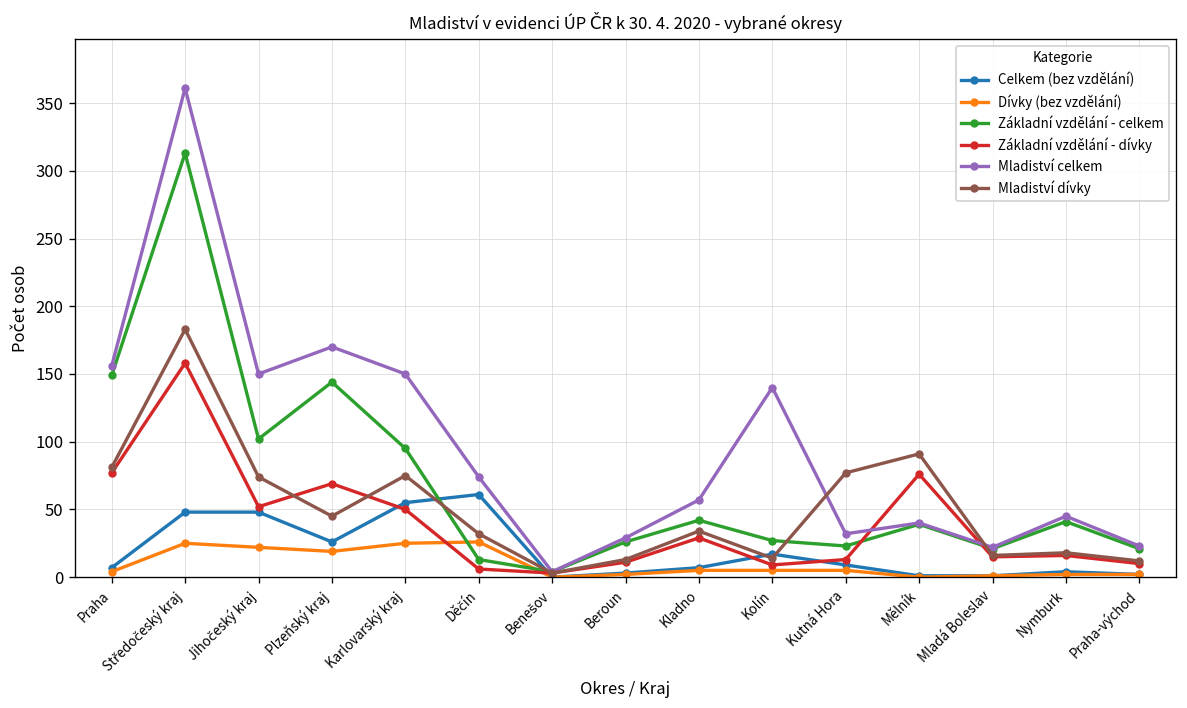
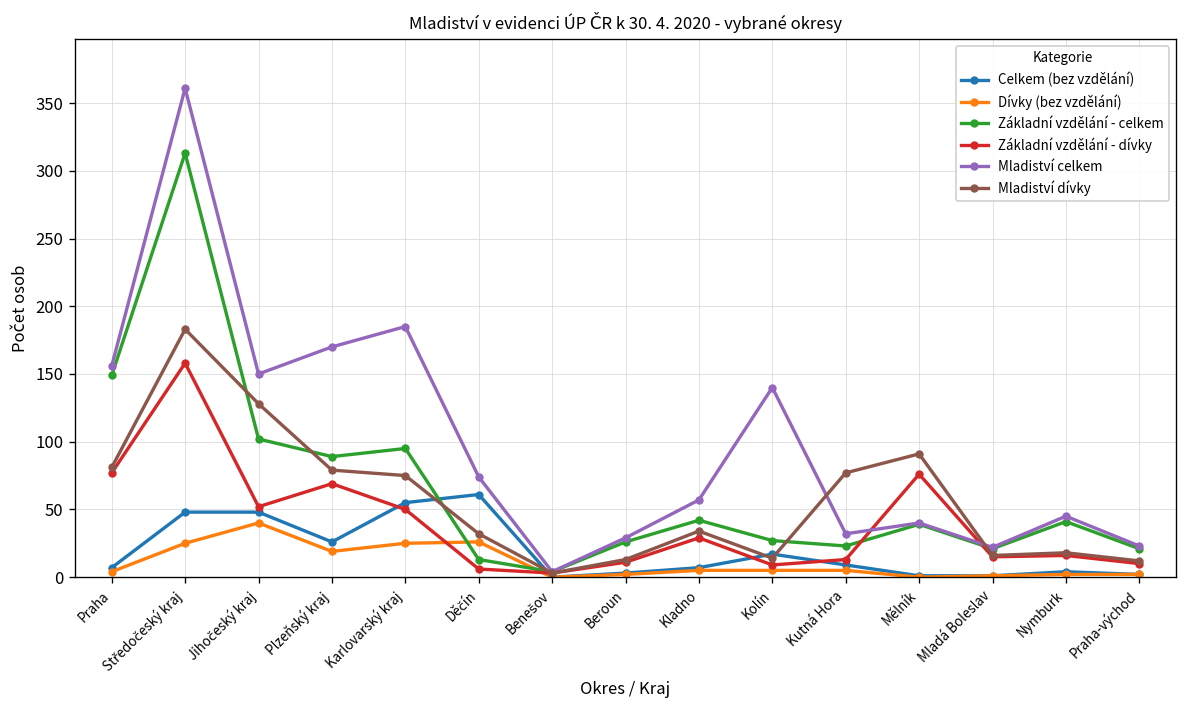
  {
    "Celkem (bez vzdělání)": {
      "Praha": 7,
      "Středočeský kraj": 48,
      "Jihočeský kraj": 48,
      "Plzeňský kraj": 26,
      "Karlovarský kraj": 55,
      "Děčín": 61,
      "Kolín": 17,
      "Kutná Hora": 9
    },
    "Dívky (bez vzdělání)": {
      "Praha": 4,
      "Středočeský kraj": 25,
-     "Jihočeský kraj": 22,
+     "Jihočeský kraj": 40,
      "Plzeňský kraj": 19,
      "Karlovarský kraj": 25,
      "Děčín": 26,
      "Kolín": 5,
      "Kutná Hora": 5
    },
    "Základní vzdělání - celkem": {
      "Praha": 149,
      "Středočeský kraj": 313,
      "Jihočeský kraj": 102,
-     "Plzeňský kraj": 144,
+     "Plzeňský kraj": 89,
      "Karlovarský kraj": 95,
      "Děčín": 13,
      "Beroun": 26,
      "Kladno": 42,
      "Kolín": 27,
      "Kutná Hora": 23,
      "Nymburk": 41
    },
    "Základní vzdělání - dívky": {
      "Praha": 77,
      "Středočeský kraj": 158,
      "Jihočeský kraj": 52,
      "Plzeňský kraj": 69,
      "Karlovarský kraj": 50,
      "Děčín": 6,
      "Kladno": 29,
      "Kolín": 9,
      "Kutná Hora": 13,
      "Mělník": 76
    },
    "Mladiství celkem": {
      "Praha": 156,
      "Středočeský kraj": 361,
      "Jihočeský kraj": 150,
      "Plzeňský kraj": 170,
-     "Karlovarský kraj": 150,
+     "Karlovarský kraj": 185,
      "Děčín": 74,
      "Beroun": 29,
      "Kladno": 57,
      "Kolín": 140,
      "Kutná Hora": 32,
      "Nymburk": 45
    },
    "Mladiství dívky": {
      "Praha": 81,
      "Středočeský kraj": 183,
-     "Jihočeský kraj": 74,
-     "Plzeňský kraj": 45,
+     "Jihočeský kraj": 128,
+     "Plzeňský kraj": 79,
      "Karlovarský kraj": 75,
      "Děčín": 32,
      "Kladno": 34,
      "Kolín": 14,
      "Kutná Hora": 77,
      "Mělník": 91
    }
  }
